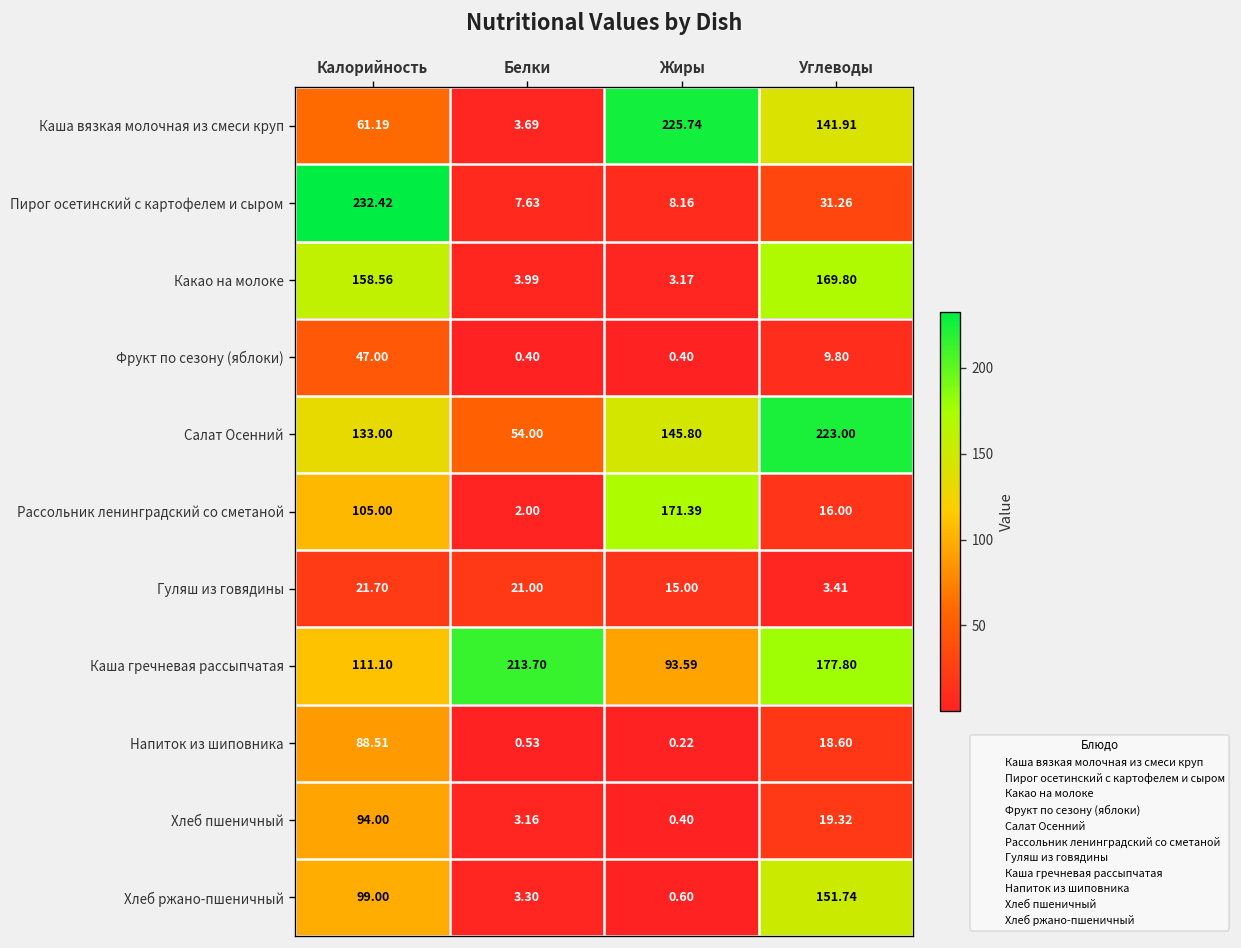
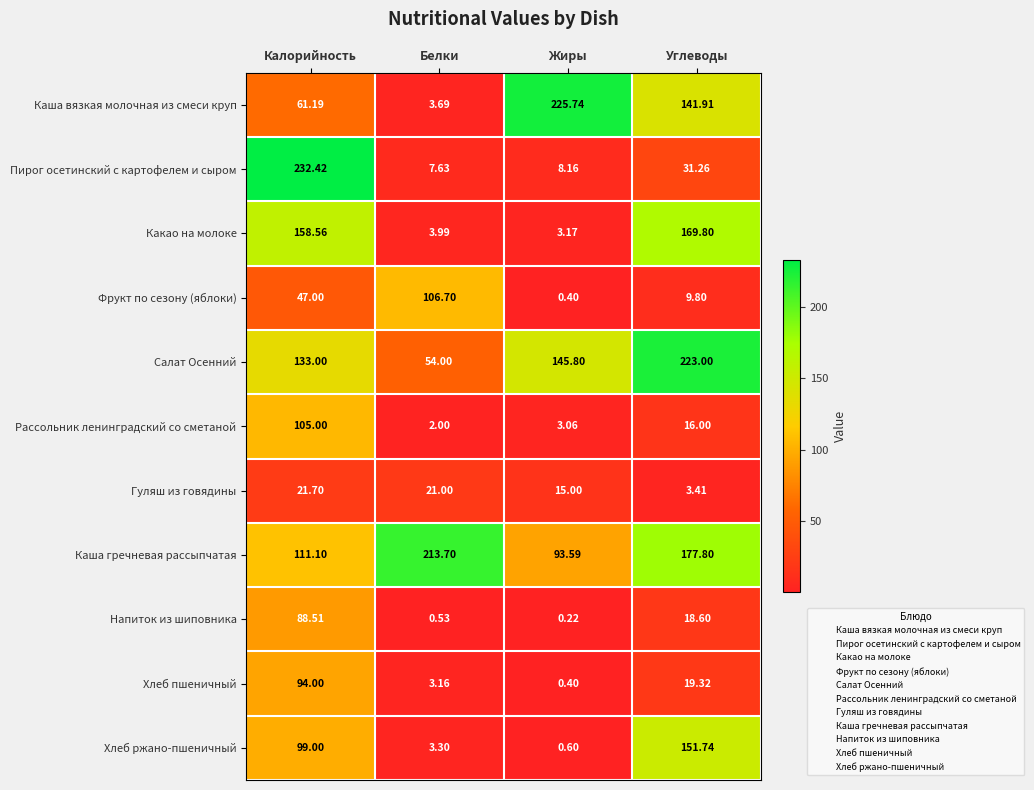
  {
    "Каша вязкая молочная из смеси круп": {
      "Калорийность": 61.19,
      "Белки": 3.69,
      "Жиры": 225.74,
      "Углеводы": 141.91
    },
    "Пирог осетинский с картофелем и сыром": {
      "Калорийность": 232.42,
      "Белки": 7.63,
      "Жиры": 8.16,
      "Углеводы": 31.26
    },
    "Какао на молоке": {
      "Калорийность": 158.56,
      "Белки": 3.99,
      "Жиры": 3.17,
      "Углеводы": 169.80
    },
    "Фрукт по сезону (яблоки)": {
      "Калорийность": 47.00,
-     "Белки": 0.40,
+     "Белки": 106.70,
      "Жиры": 0.40,
      "Углеводы": 9.80
    },
    "Салат Осенний": {
      "Калорийность": 133.00,
      "Белки": 54.00,
      "Жиры": 145.80,
      "Углеводы": 223.00
    },
    "Рассольник ленинградский со сметаной": {
      "Калорийность": 105.00,
      "Белки": 2.00,
-     "Жиры": 171.39,
+     "Жиры": 3.06,
      "Углеводы": 16.00
    },
    "Гуляш из говядины": {
      "Калорийность": 21.70,
      "Белки": 21.00,
      "Жиры": 15.00,
      "Углеводы": 3.41
    },
    "Каша гречневая рассыпчатая": {
      "Калорийность": 111.10,
      "Белки": 213.70,
      "Жиры": 93.59,
      "Углеводы": 177.80
    },
    "Напиток из шиповника": {
      "Калорийность": 88.51,
      "Белки": 0.53,
      "Жиры": 0.22,
      "Углеводы": 18.60
    },
    "Хлеб пшеничный": {
      "Калорийность": 94.00,
      "Белки": 3.16,
      "Жиры": 0.40,
      "Углеводы": 19.32
    },
    "Хлеб ржано-пшеничный": {
      "Калорийность": 99.00,
      "Белки": 3.30,
      "Жиры": 0.60,
      "Углеводы": 151.74
    }
  }
